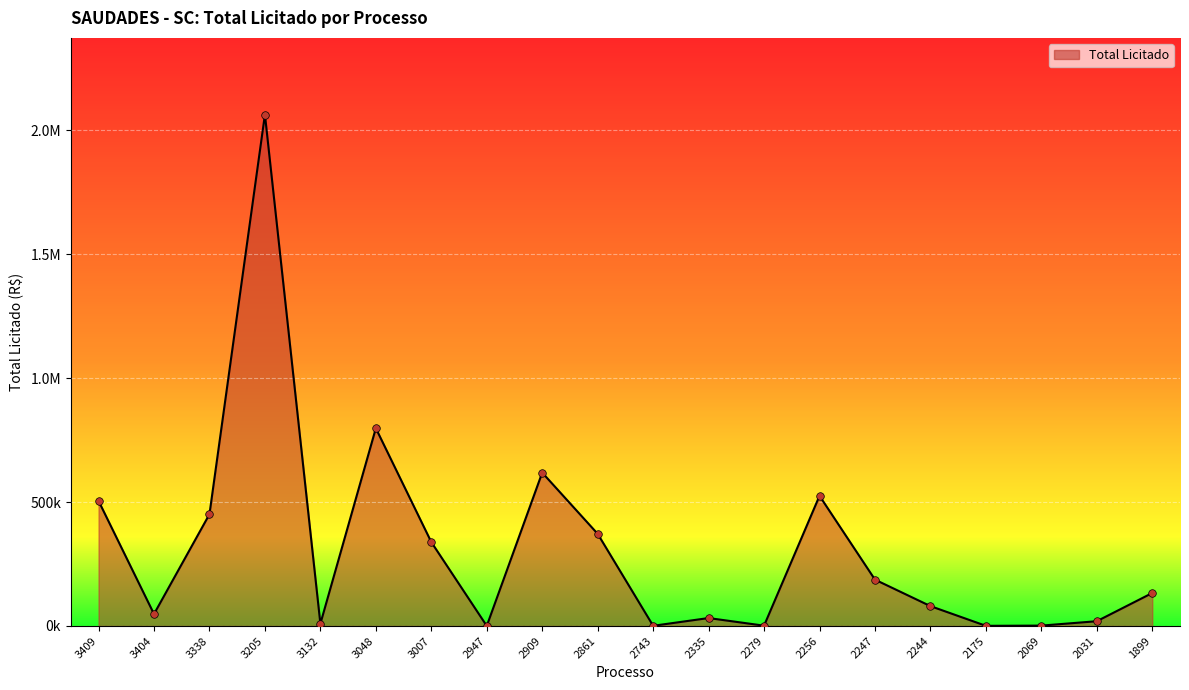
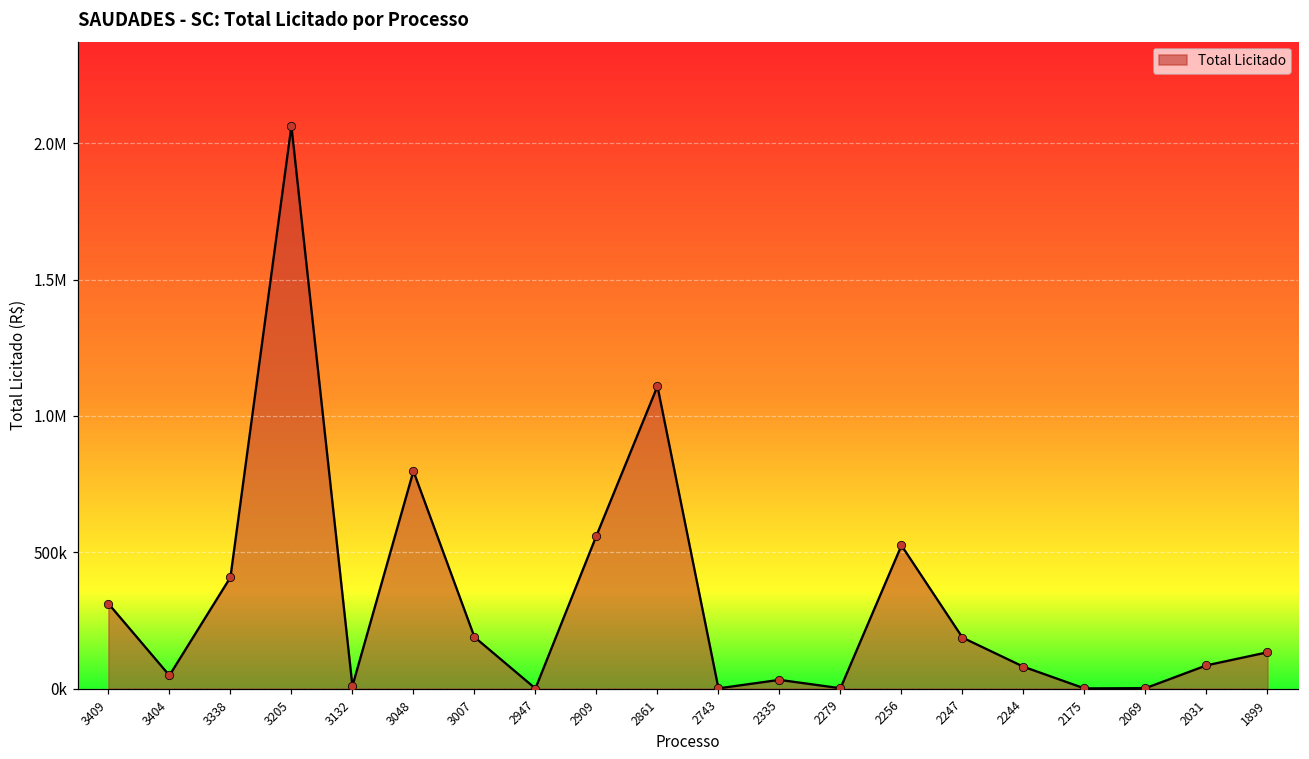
  {
-   "3409": 500000,
+   "3409": 310000,
    "3404": 50000,
-   "3338": 450000,
+   "3338": 410000,
    "3205": 2060000,
    "3132": 10000,
    "3048": 800000,
-   "3007": 340000,
+   "3007": 190000,
    "2947": 0,
-   "2909": 620000,
-   "2861": 370000,
+   "2909": 560000,
+   "2861": 1110000,
    "2743": 0,
    "2335": 30000,
    "2279": 0,
    "2256": 520000,
    "2247": 190000,
    "2244": 80000,
    "2175": 0,
    "2069": 0,
-   "2031": 20000,
+   "2031": 90000,
    "1899": 130000
  }
